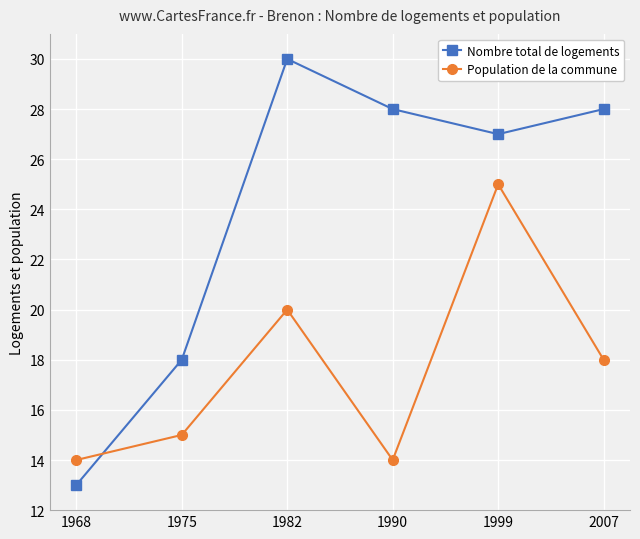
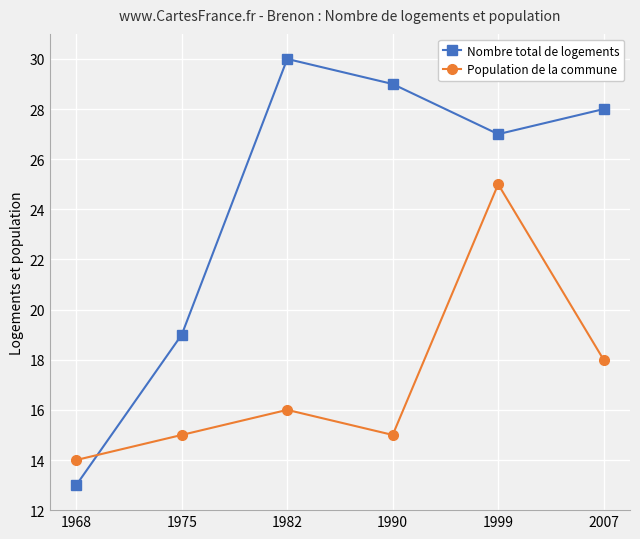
  {
    "Nombre total de logements": {
      "1968": 13,
-     "1975": 18,
+     "1975": 19,
      "1982": 30,
-     "1990": 28,
+     "1990": 29,
      "1999": 27,
      "2007": 28
    },
    "Population de la commune": {
      "1968": 14,
      "1975": 15,
-     "1982": 20,
-     "1990": 14,
+     "1982": 16,
+     "1990": 15,
      "1999": 25,
      "2007": 18
    }
  }
